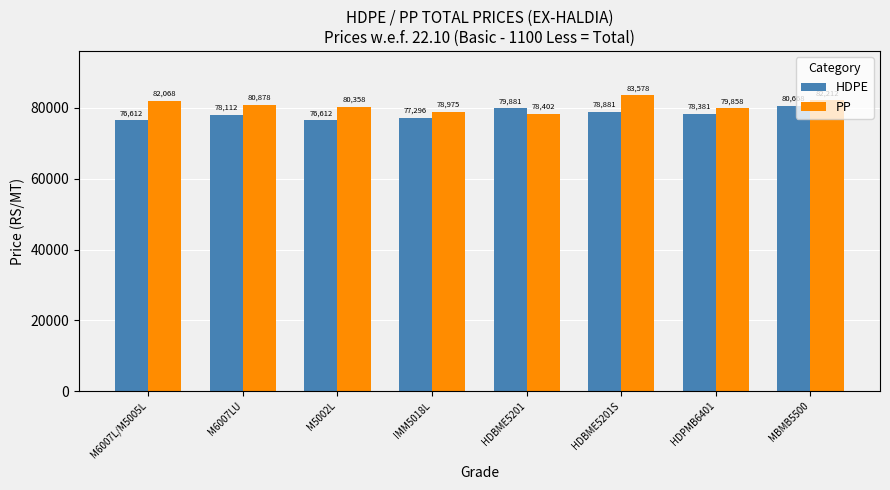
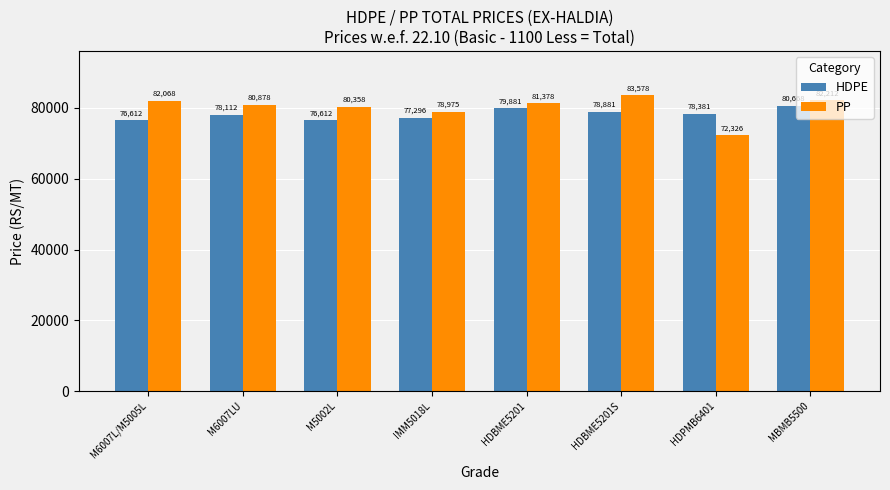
  {
    "HDPE": {
      "M6007L/M5005L": "76,612",
      "M6007LU": "78,112",
      "M5002L": "76,612",
      "IMM5018L": "77,296",
      "HDBME5201": "79,881",
      "HDBME5201S": "78,881",
      "HDPMB6401": "78,381"
    },
    "PP": {
      "M6007L/M5005L": "82,068",
      "M6007LU": "80,878",
      "M5002L": "80,358",
      "IMM5018L": "78,975",
-     "HDBME5201": "78,402",
+     "HDBME5201": "81,378",
      "HDBME5201S": "83,578",
-     "HDPMB6401": "79,858"
+     "HDPMB6401": "72,326"
    }
  }
